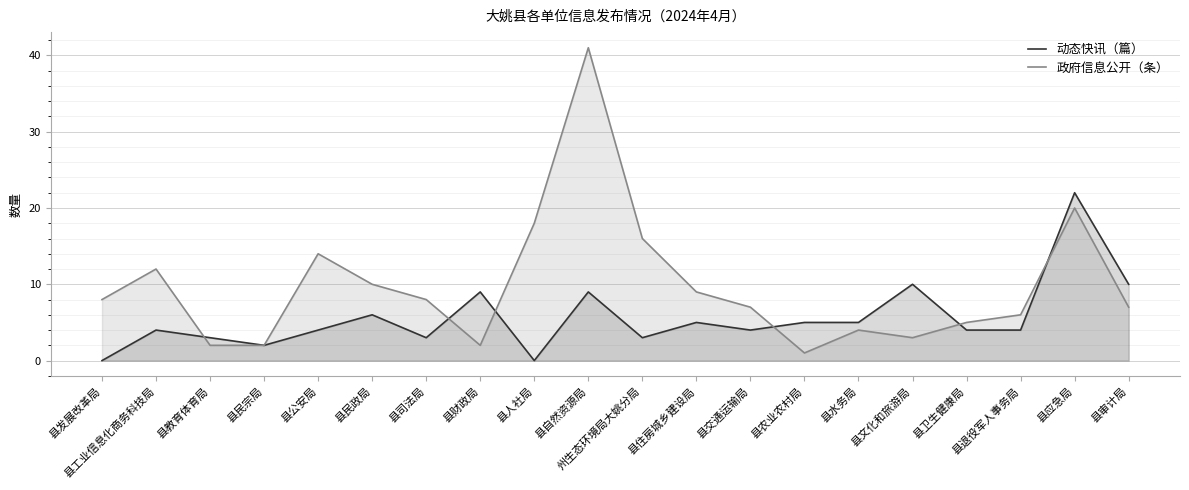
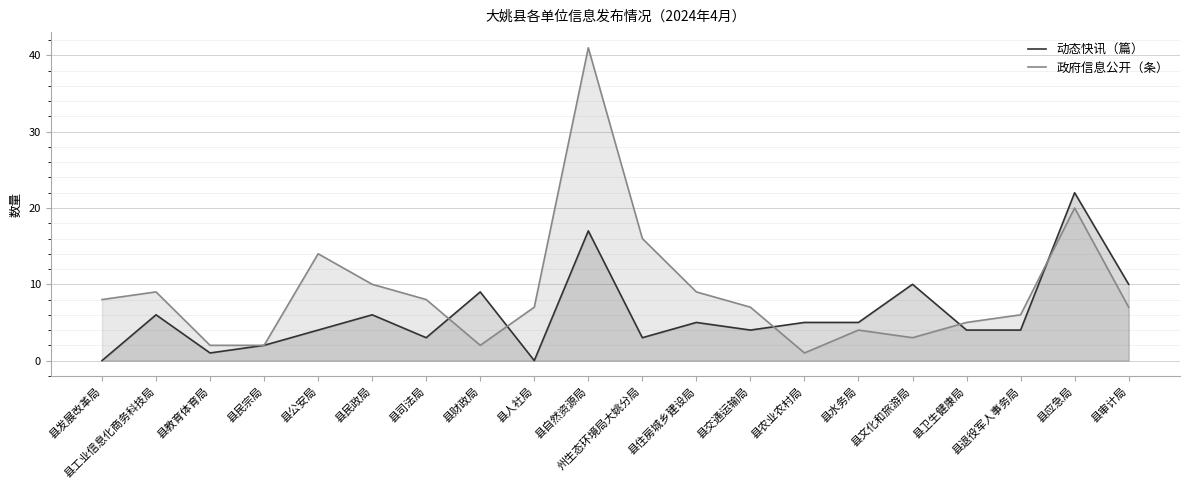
  {
    "动态快讯（篇）": {
      "县发展改革局": 0,
-     "县工业信息化商务科技局": 4,
-     "县教育体育局": 3,
+     "县工业信息化商务科技局": 6,
+     "县教育体育局": 1,
      "县公安局": 4,
      "县民政局": 6,
      "县司法局": 3,
      "县财政局": 9,
      "县人社局": 0,
-     "县自然资源局": 9,
+     "县自然资源局": 17,
      "州生态环境局大姚分局": 3,
      "县住房城乡建设局": 5,
      "县交通运输局": 4,
      "县农业农村局": 5,
      "县水务局": 5,
      "县文化和旅游局": 10,
      "县卫生健康局": 4,
      "县退役军人事务局": 4,
      "县应急局": 22,
      "县审计局": 10
    },
    "政府信息公开（条）": {
      "县发展改革局": 8,
-     "县工业信息化商务科技局": 12,
+     "县工业信息化商务科技局": 9,
      "县教育体育局": 2,
      "县公安局": 14,
      "县民政局": 10,
      "县司法局": 8,
      "县财政局": 2,
-     "县人社局": 18,
+     "县人社局": 7,
      "县自然资源局": 41,
      "州生态环境局大姚分局": 16,
      "县住房城乡建设局": 9,
      "县交通运输局": 7,
      "县农业农村局": 1,
      "县水务局": 4,
      "县文化和旅游局": 3,
      "县卫生健康局": 5,
      "县退役军人事务局": 6,
      "县应急局": 20,
      "县审计局": 7
    }
  }
